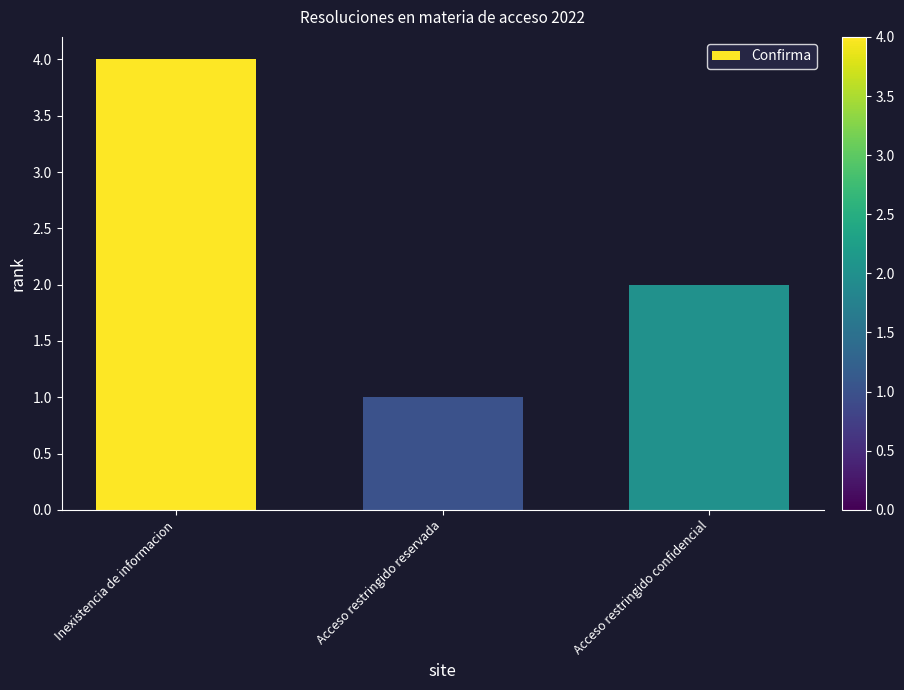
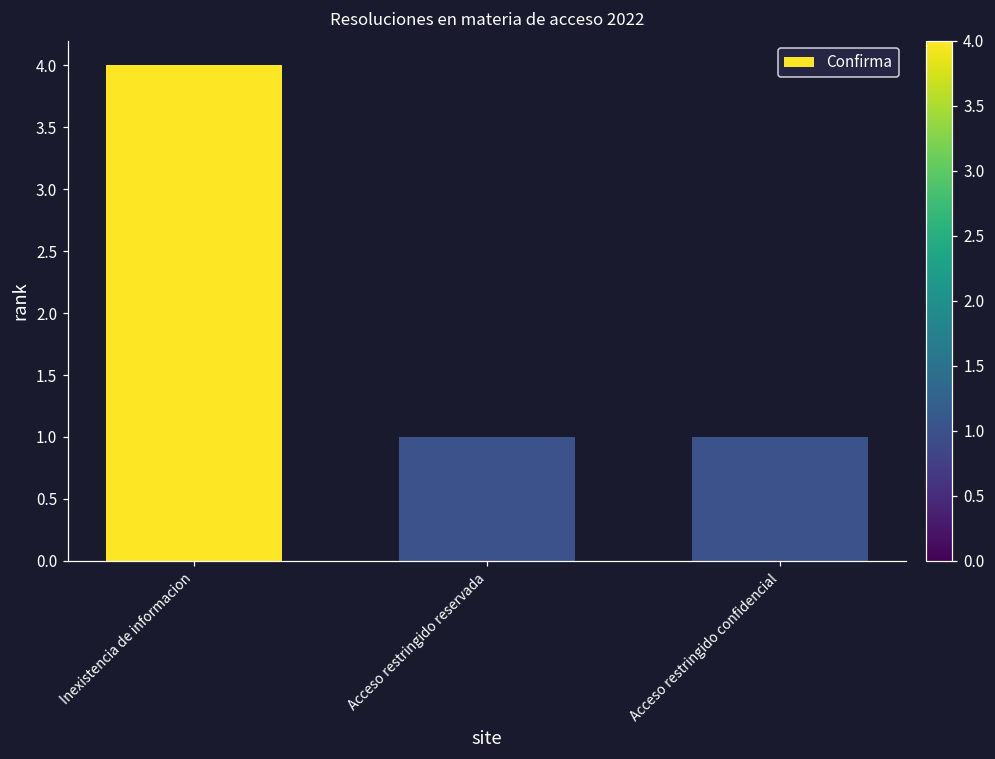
  {
    "Inexistencia de informacion": 4,
    "Acceso restringido reservada": 1,
-   "Acceso restringido confidencial": 2
+   "Acceso restringido confidencial": 1
  }
